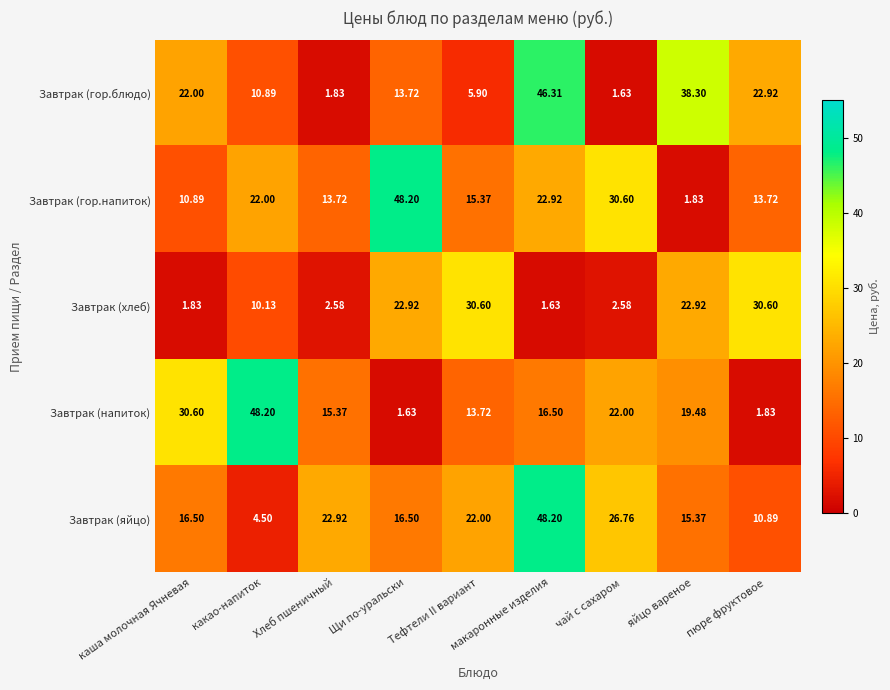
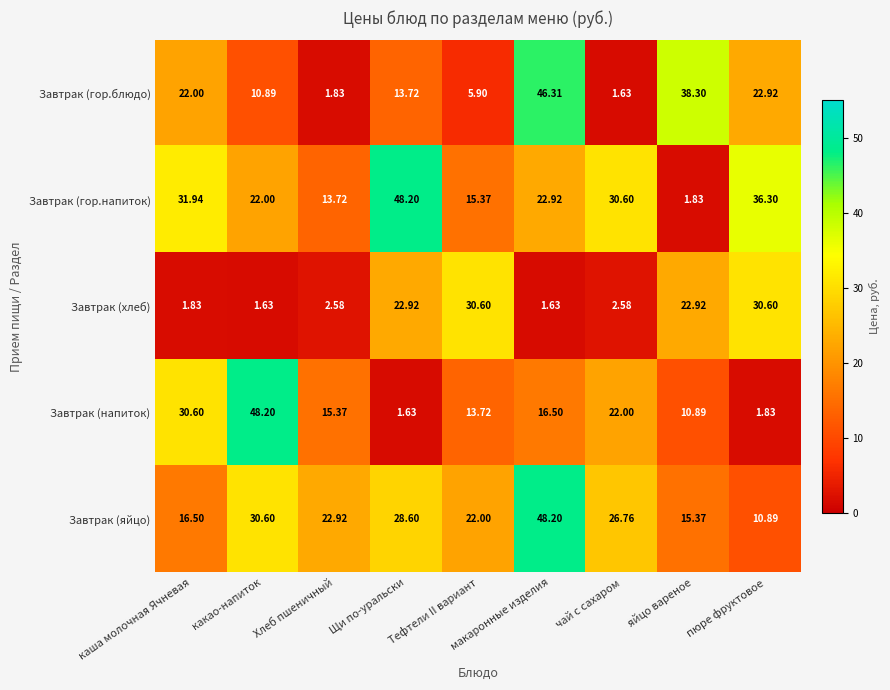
  {
    "Завтрак (гор.блюдо)": {
      "каша молочная Ячневая": 22.00,
      "какао-напиток": 10.89,
      "Хлеб пшеничный": 1.83,
      "Щи по-уральски": 13.72,
      "Тефтели II вариант": 5.90,
      "макаронные изделия": 46.31,
      "чай с сахаром": 1.63,
      "яйцо вареное": 38.30,
      "пюре фруктовое": 22.92
    },
    "Завтрак (гор.напиток)": {
-     "каша молочная Ячневая": 10.89,
+     "каша молочная Ячневая": 31.94,
      "какао-напиток": 22.00,
      "Хлеб пшеничный": 13.72,
      "Щи по-уральски": 48.20,
      "Тефтели II вариант": 15.37,
      "макаронные изделия": 22.92,
      "чай с сахаром": 30.60,
      "яйцо вареное": 1.83,
-     "пюре фруктовое": 13.72
+     "пюре фруктовое": 36.30
    },
    "Завтрак (хлеб)": {
      "каша молочная Ячневая": 1.83,
-     "какао-напиток": 10.13,
+     "какао-напиток": 1.63,
      "Хлеб пшеничный": 2.58,
      "Щи по-уральски": 22.92,
      "Тефтели II вариант": 30.60,
      "макаронные изделия": 1.63,
      "чай с сахаром": 2.58,
      "яйцо вареное": 22.92,
      "пюре фруктовое": 30.60
    },
    "Завтрак (напиток)": {
      "каша молочная Ячневая": 30.60,
      "какао-напиток": 48.20,
      "Хлеб пшеничный": 15.37,
      "Щи по-уральски": 1.63,
      "Тефтели II вариант": 13.72,
      "макаронные изделия": 16.50,
      "чай с сахаром": 22.00,
-     "яйцо вареное": 19.48,
+     "яйцо вареное": 10.89,
      "пюре фруктовое": 1.83
    },
    "Завтрак (яйцо)": {
      "каша молочная Ячневая": 16.50,
-     "какао-напиток": 4.50,
+     "какао-напиток": 30.60,
      "Хлеб пшеничный": 22.92,
-     "Щи по-уральски": 16.50,
+     "Щи по-уральски": 28.60,
      "Тефтели II вариант": 22.00,
      "макаронные изделия": 48.20,
      "чай с сахаром": 26.76,
      "яйцо вареное": 15.37,
      "пюре фруктовое": 10.89
    }
  }
